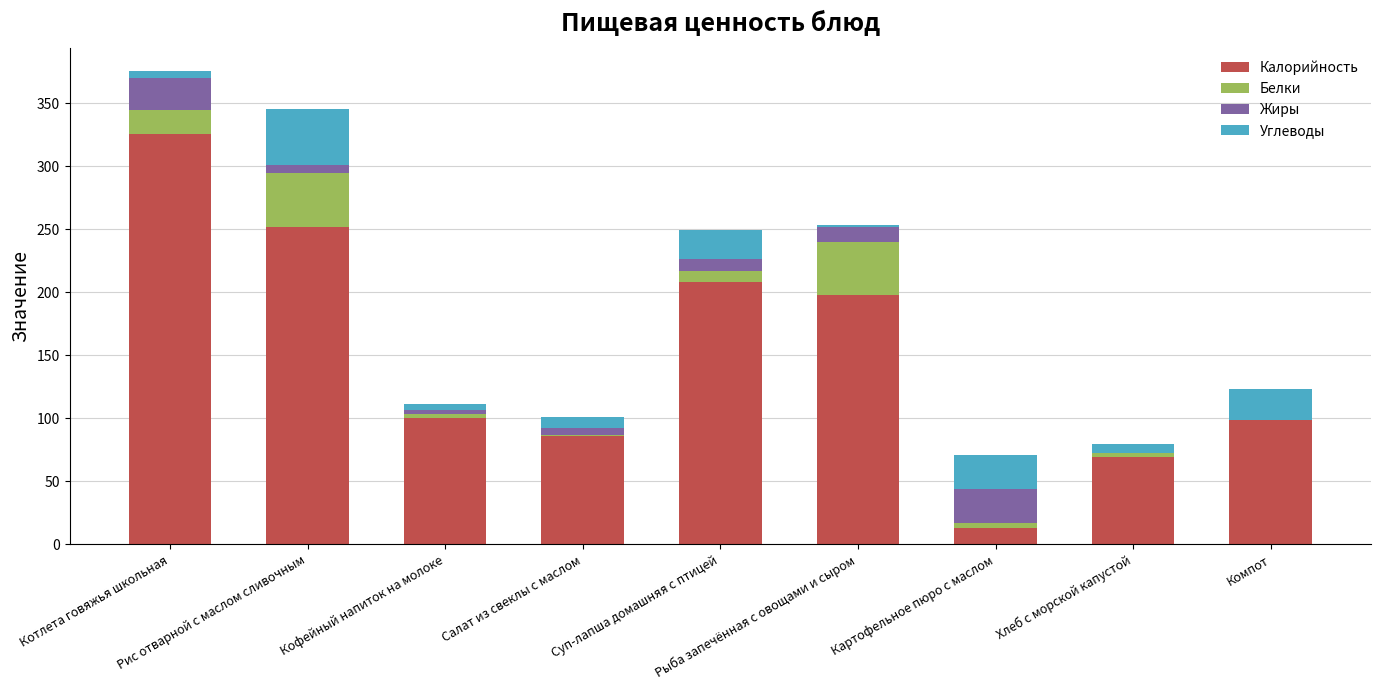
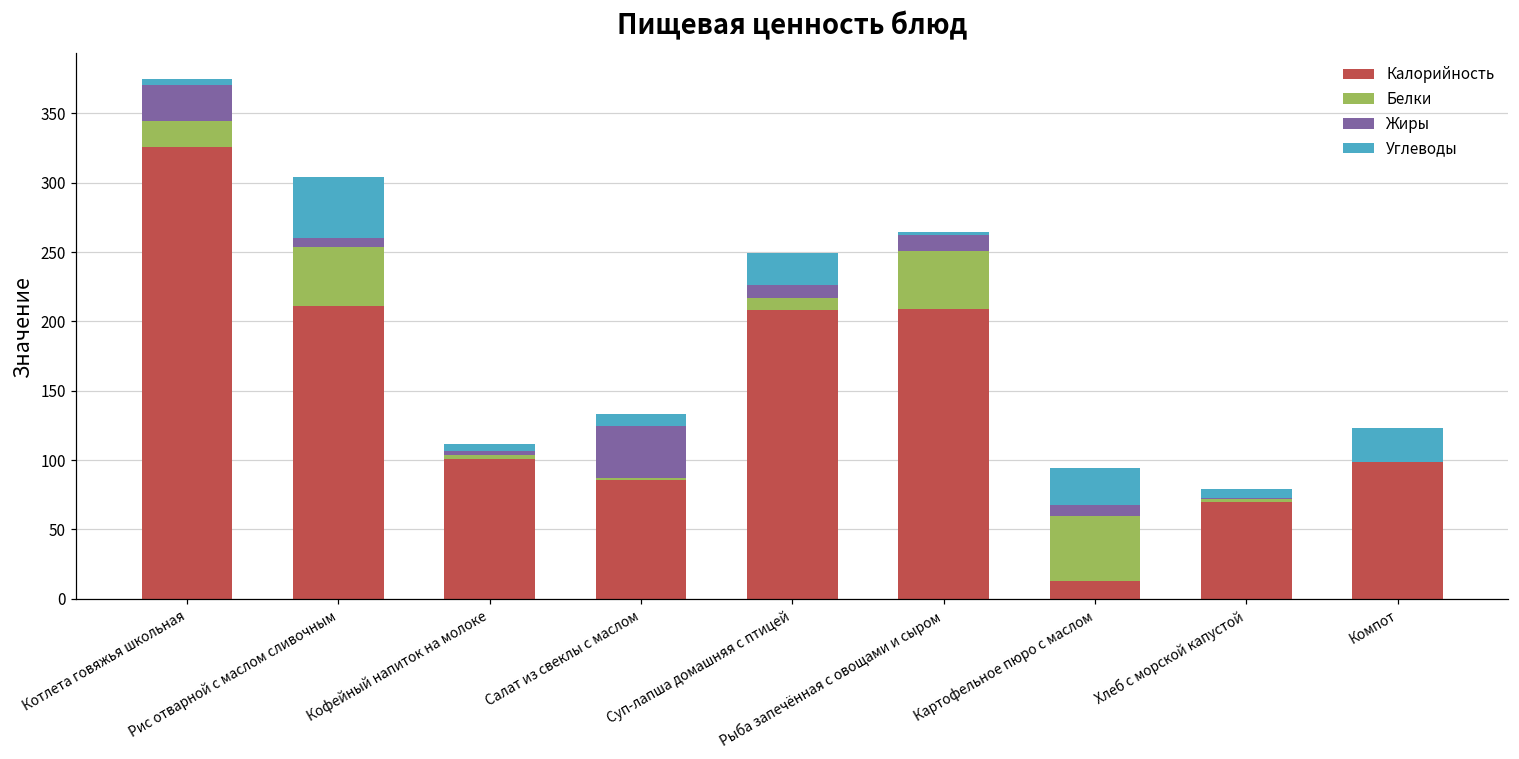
  {
    "Калорийность": {
      "Котлета говяжья школьная": 326,
-     "Рис отварной с маслом сливочным": 252,
+     "Рис отварной с маслом сливочным": 211,
      "Кофейный напиток на молоке": 101,
      "Салат из свеклы с маслом": 86,
      "Суп-лапша домашняя с птицей": 208,
-     "Рыба запечённая с овощами и сыром": 198,
+     "Рыба запечённая с овощами и сыром": 209,
      "Картофельное пюро с маслом": 13,
      "Хлеб с морской капустой": 70,
      "Компот": 99
    },
    "Белки": {
      "Котлета говяжья школьная": 19,
      "Рис отварной с маслом сливочным": 43,
      "Кофейный напиток на молоке": 3,
      "Суп-лапша домашняя с птицей": 9,
      "Рыба запечённая с овощами и сыром": 42,
-     "Картофельное пюро с маслом": 4,
+     "Картофельное пюро с маслом": 46,
      "Хлеб с морской капустой": 3
    },
    "Жиры": {
      "Котлета говяжья школьная": 26,
      "Рис отварной с маслом сливочным": 6,
      "Кофейный напиток на молоке": 3,
-     "Салат из свеклы с маслом": 5,
+     "Салат из свеклы с маслом": 38,
      "Суп-лапша домашняя с птицей": 9,
      "Рыба запечённая с овощами и сыром": 12,
-     "Картофельное пюро с маслом": 27,
+     "Картофельное пюро с маслом": 8,
      "Компот": 0
    },
    "Углеводы": {
      "Котлета говяжья школьная": 5,
      "Рис отварной с маслом сливочным": 44,
      "Кофейный напиток на молоке": 5,
      "Салат из свеклы с маслом": 9,
      "Суп-лапша домашняя с птицей": 24,
      "Рыба запечённая с овощами и сыром": 2,
      "Картофельное пюро с маслом": 27,
      "Хлеб с морской капустой": 7,
      "Компот": 24
    }
  }
